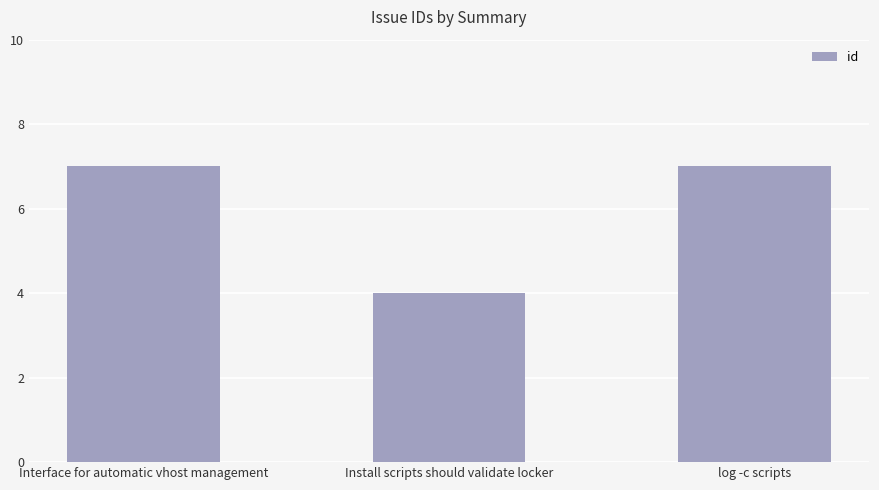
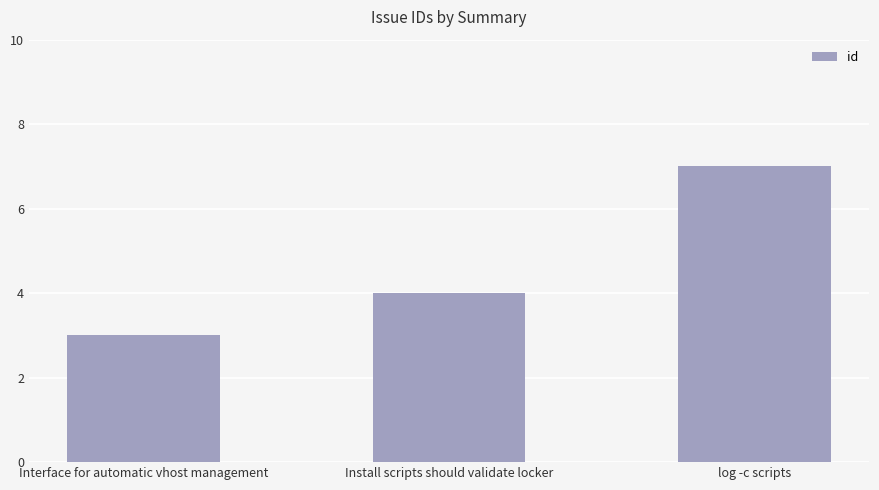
  {
-   "Interface for automatic vhost management": 7,
+   "Interface for automatic vhost management": 3,
    "Install scripts should validate locker": 4,
    "log -c scripts": 7
  }
